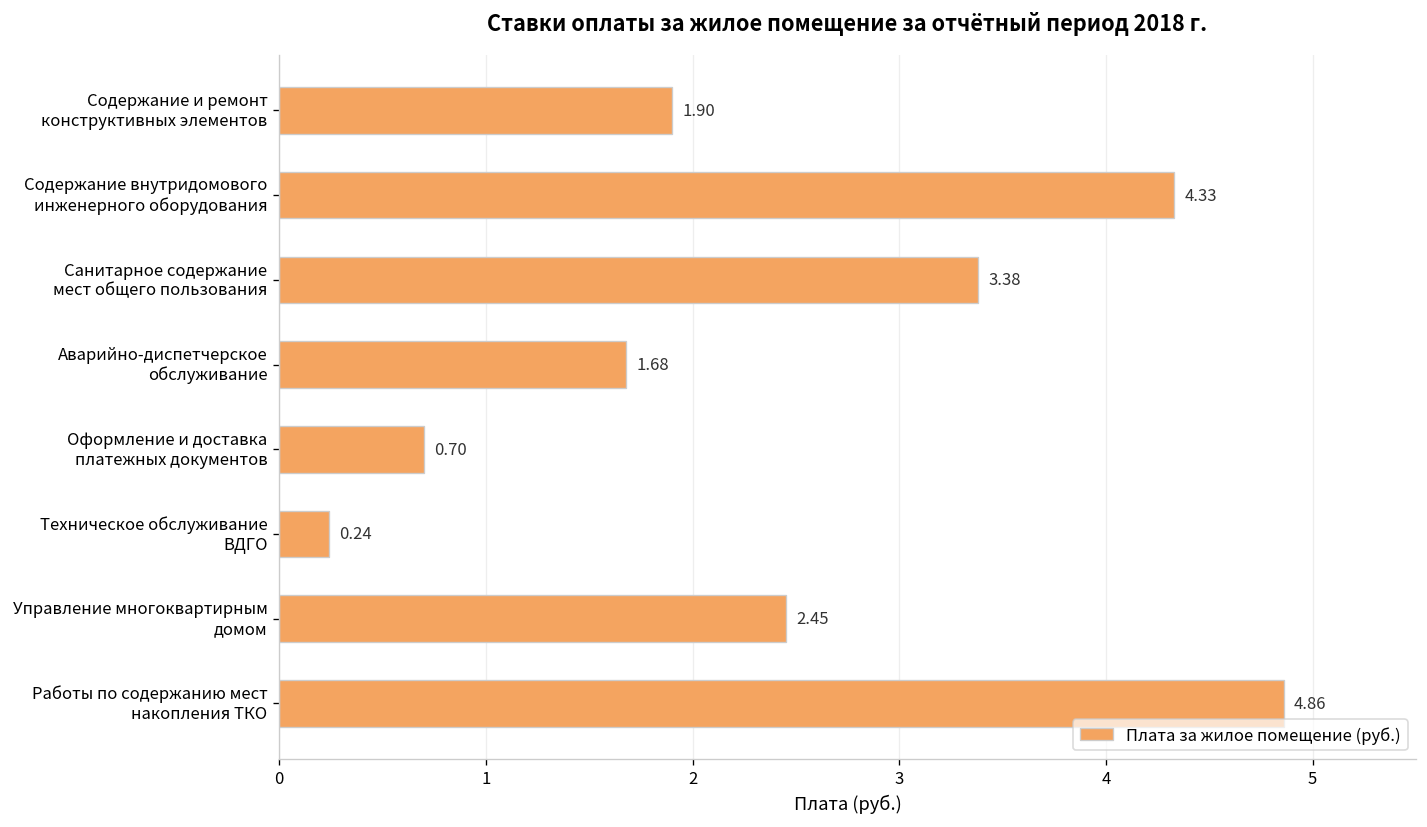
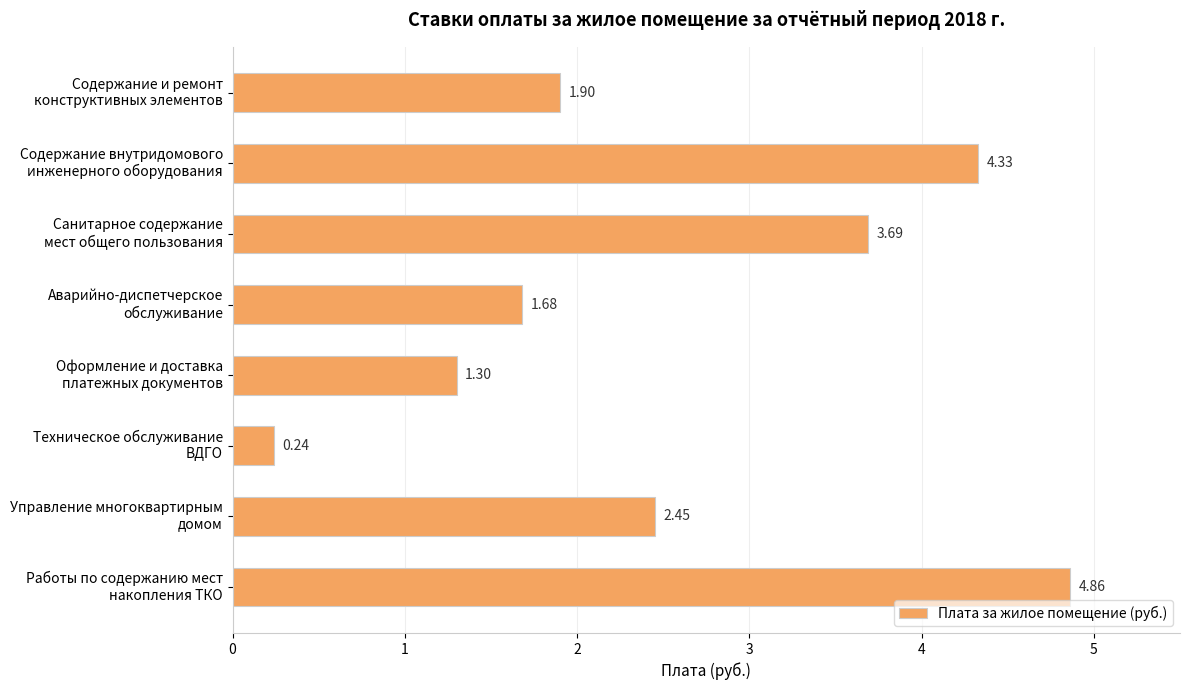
  {
    "Содержание и ремонт конструктивных элементов": 1.90,
    "Содержание внутридомового инженерного оборудования": 4.33,
-   "Санитарное содержание мест общего пользования": 3.38,
+   "Санитарное содержание мест общего пользования": 3.69,
    "Аварийно-диспетчерское обслуживание": 1.68,
-   "Оформление и доставка платежных документов": 0.70,
+   "Оформление и доставка платежных документов": 1.30,
    "Техническое обслуживание ВДГО": 0.24,
    "Управление многоквартирным домом": 2.45,
    "Работы по содержанию мест накопления ТКО": 4.86
  }
